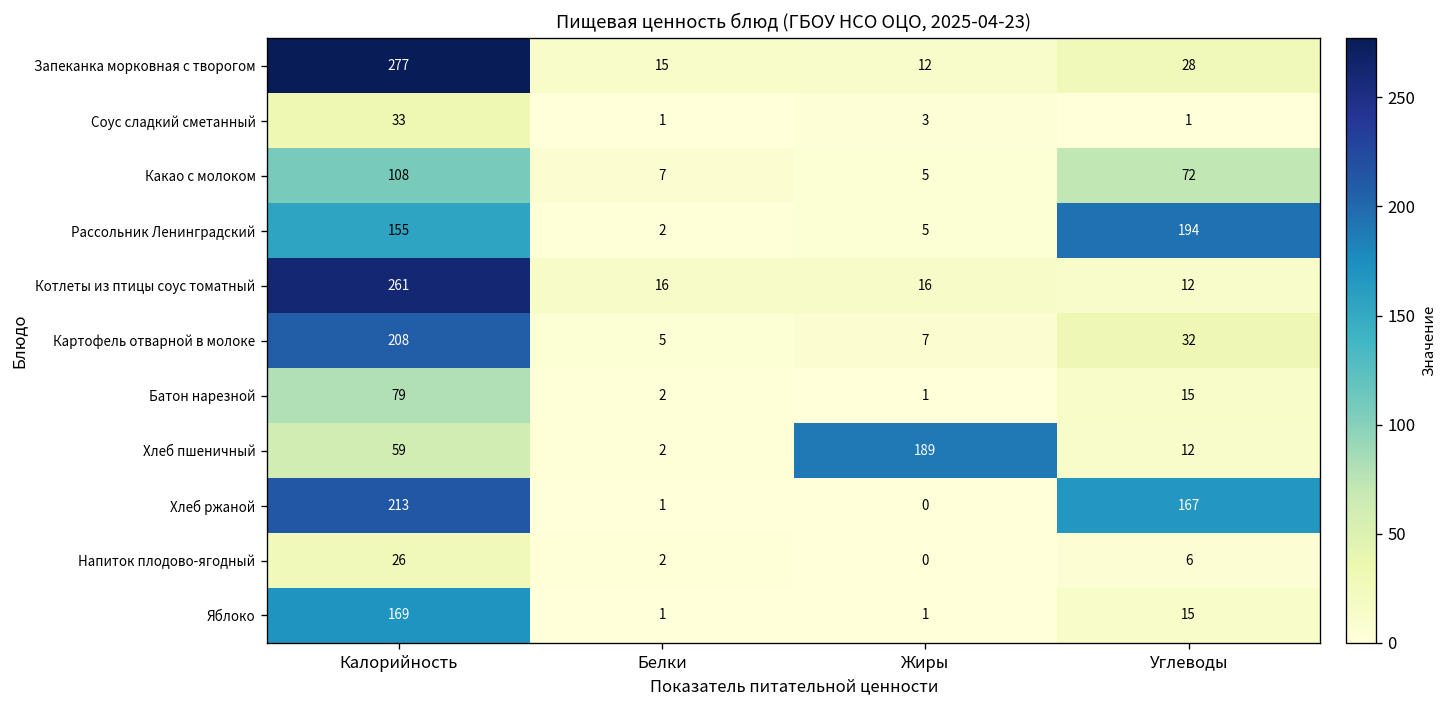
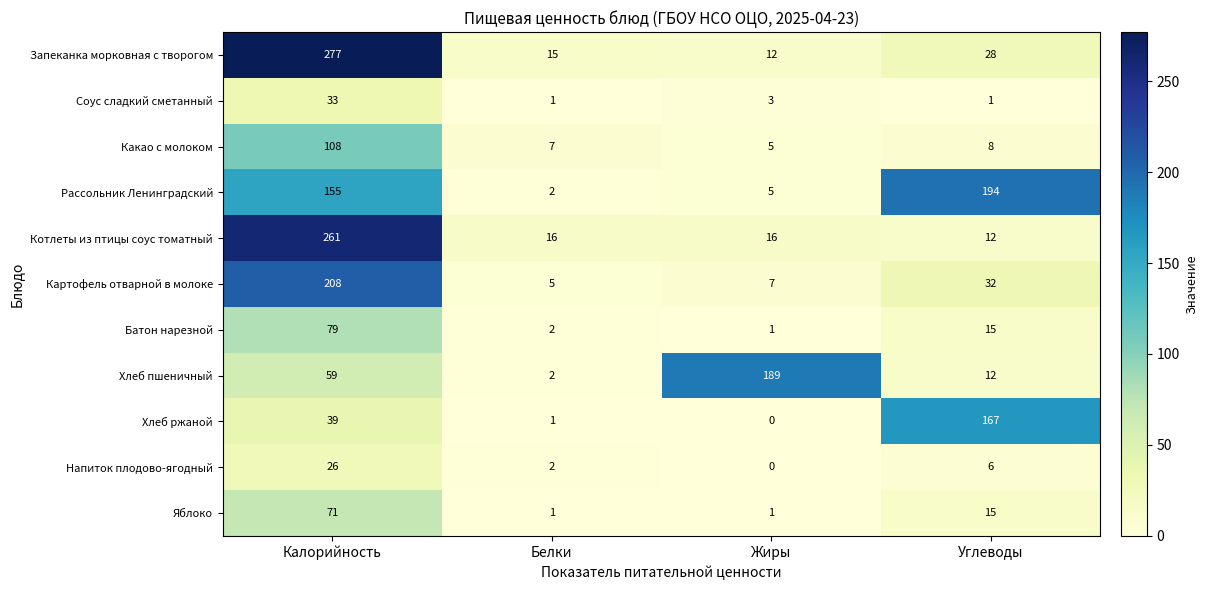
  {
    "Запеканка морковная с творогом": {
      "Калорийность": 277,
      "Белки": 15,
      "Жиры": 12,
      "Углеводы": 28
    },
    "Соус сладкий сметанный": {
      "Калорийность": 33,
      "Белки": 1,
      "Жиры": 3,
      "Углеводы": 1
    },
    "Какао с молоком": {
      "Калорийность": 108,
      "Белки": 7,
      "Жиры": 5,
-     "Углеводы": 72
+     "Углеводы": 8
    },
    "Рассольник Ленинградский": {
      "Калорийность": 155,
      "Белки": 2,
      "Жиры": 5,
      "Углеводы": 194
    },
    "Котлеты из птицы соус томатный": {
      "Калорийность": 261,
      "Белки": 16,
      "Жиры": 16,
      "Углеводы": 12
    },
    "Картофель отварной в молоке": {
      "Калорийность": 208,
      "Белки": 5,
      "Жиры": 7,
      "Углеводы": 32
    },
    "Батон нарезной": {
      "Калорийность": 79,
      "Белки": 2,
      "Жиры": 1,
      "Углеводы": 15
    },
    "Хлеб пшеничный": {
      "Калорийность": 59,
      "Белки": 2,
      "Жиры": 189,
      "Углеводы": 12
    },
    "Хлеб ржаной": {
-     "Калорийность": 213,
+     "Калорийность": 39,
      "Белки": 1,
      "Жиры": 0,
      "Углеводы": 167
    },
    "Напиток плодово-ягодный": {
      "Калорийность": 26,
      "Белки": 2,
      "Жиры": 0,
      "Углеводы": 6
    },
    "Яблоко": {
-     "Калорийность": 169,
+     "Калорийность": 71,
      "Белки": 1,
      "Жиры": 1,
      "Углеводы": 15
    }
  }
